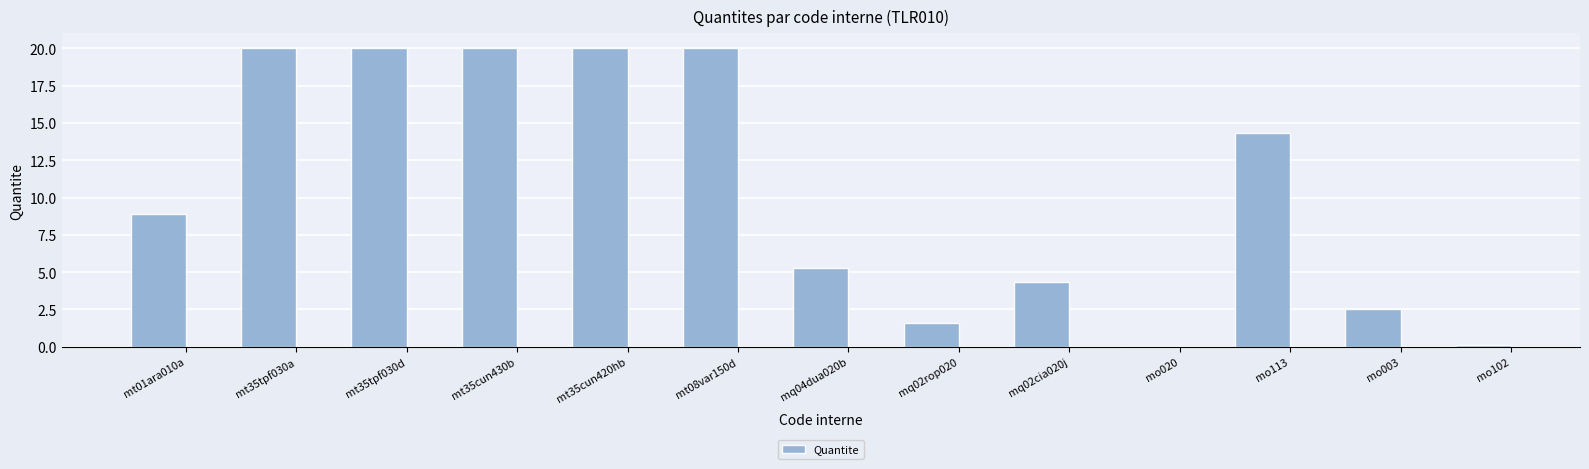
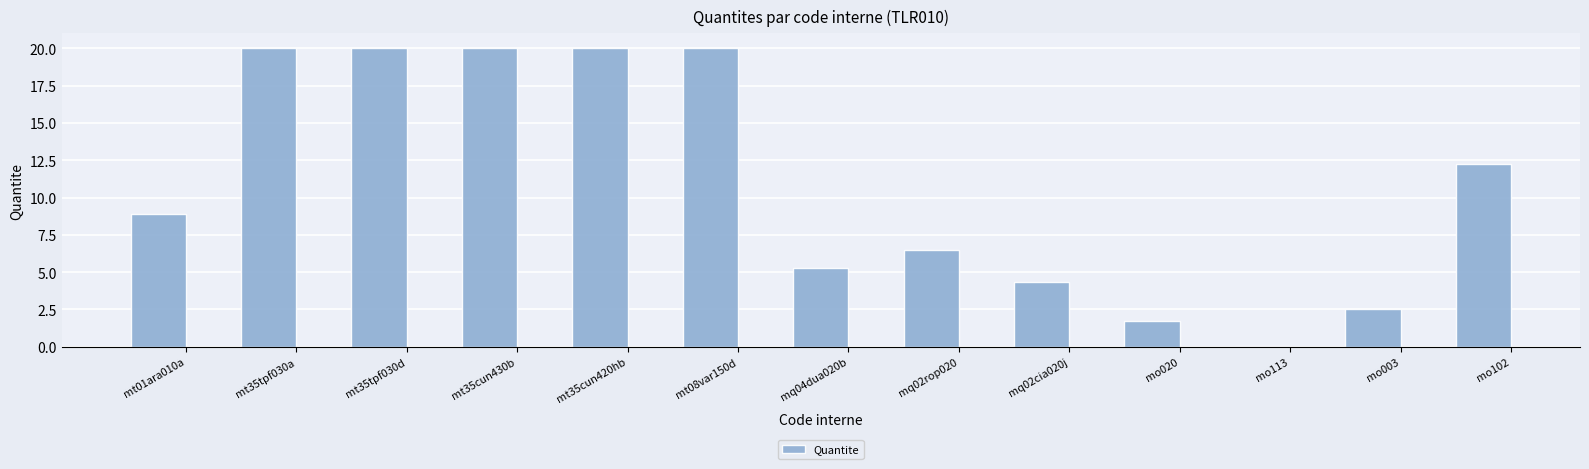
  {
    "mt01ara010a": 8.9,
    "mt35tpf030a": 20.0,
    "mt35tpf030d": 20.0,
    "mt35cun430b": 20.0,
    "mt35cun420hb": 20.0,
    "mt08var150d": 20.0,
    "mq04dua020b": 5.3,
-   "mq02rop020": 1.6,
+   "mq02rop020": 6.5,
    "mq02cia020j": 4.4,
-   "mo020": 0.1,
-   "mo113": 14.3,
+   "mo020": 1.7,
+   "mo113": 0.1,
    "mo003": 2.5,
-   "mo102": 0.2
+   "mo102": 12.3
  }
